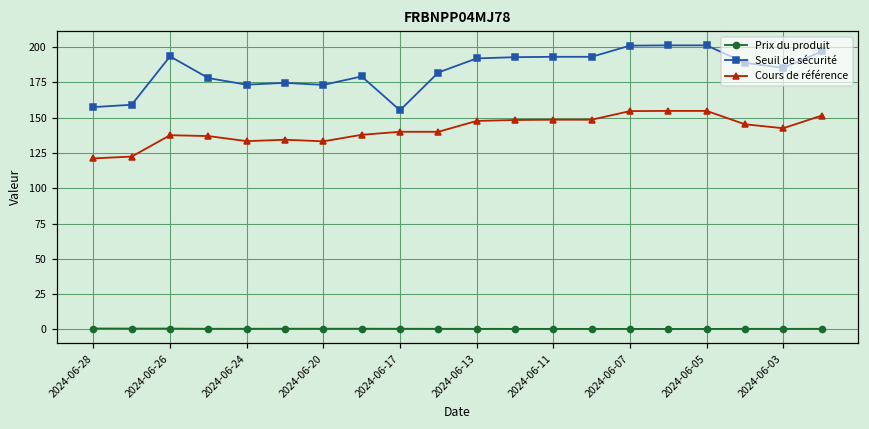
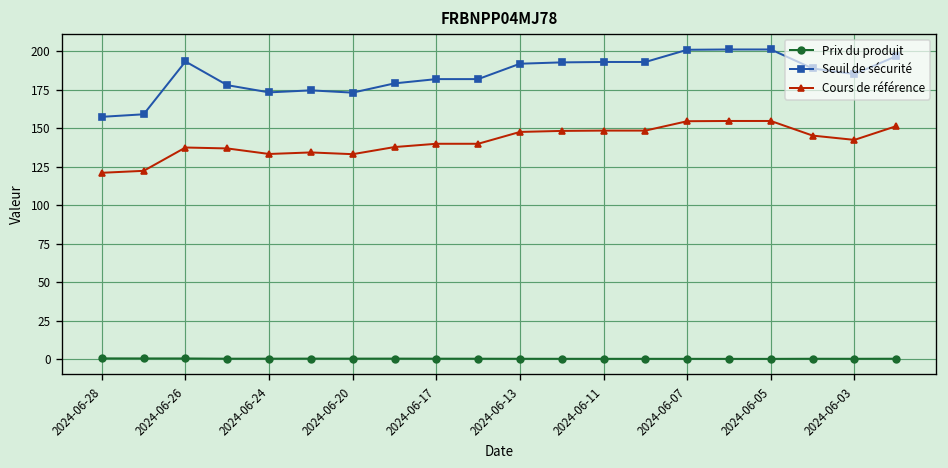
  {
    "Prix du produit": {
      "2024-06-28": 1,
      "2024-06-26": 1,
      "2024-06-24": 0,
      "2024-06-20": 0,
      "2024-06-17": 0,
      "2024-06-13": 0,
      "2024-06-11": 0,
      "2024-06-07": 0,
      "2024-06-05": 0,
      "2024-06-03": 0
    },
    "Seuil de sécurité": {
      "2024-06-28": 158,
      "2024-06-26": 193,
      "2024-06-24": 173,
      "2024-06-20": 173,
-     "2024-06-17": 155,
+     "2024-06-17": 182,
      "2024-06-13": 192,
      "2024-06-11": 193,
      "2024-06-07": 201,
      "2024-06-05": 201
    },
    "Cours de référence": {
      "2024-06-28": 121,
      "2024-06-26": 138,
      "2024-06-24": 133,
      "2024-06-20": 133,
      "2024-06-17": 140,
      "2024-06-13": 148,
      "2024-06-11": 149,
      "2024-06-07": 155,
      "2024-06-05": 155,
      "2024-06-03": 143
    }
  }
